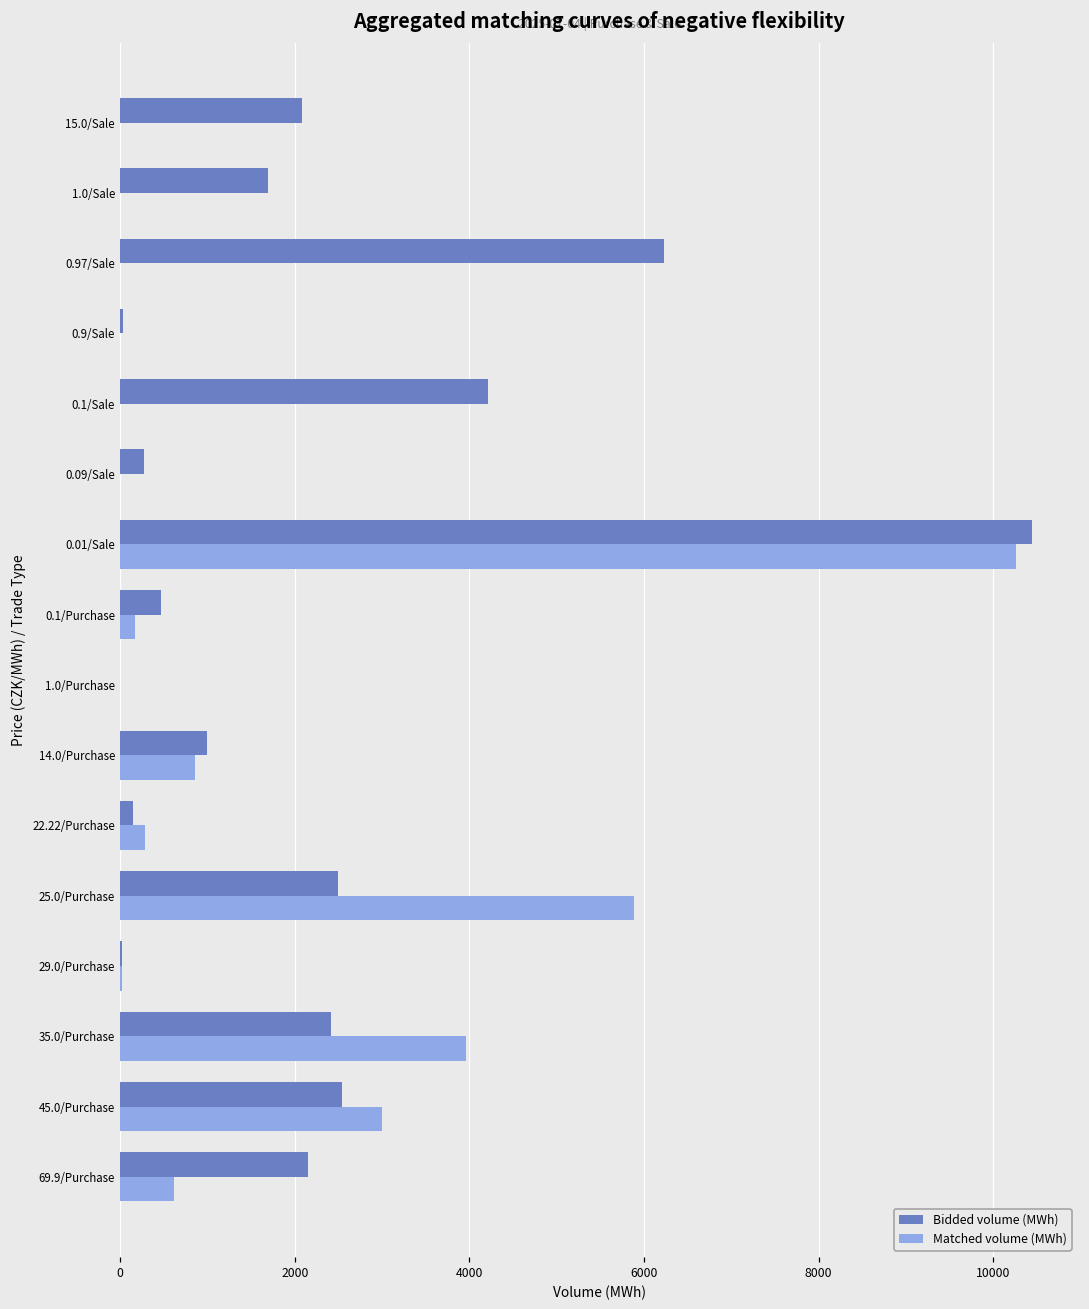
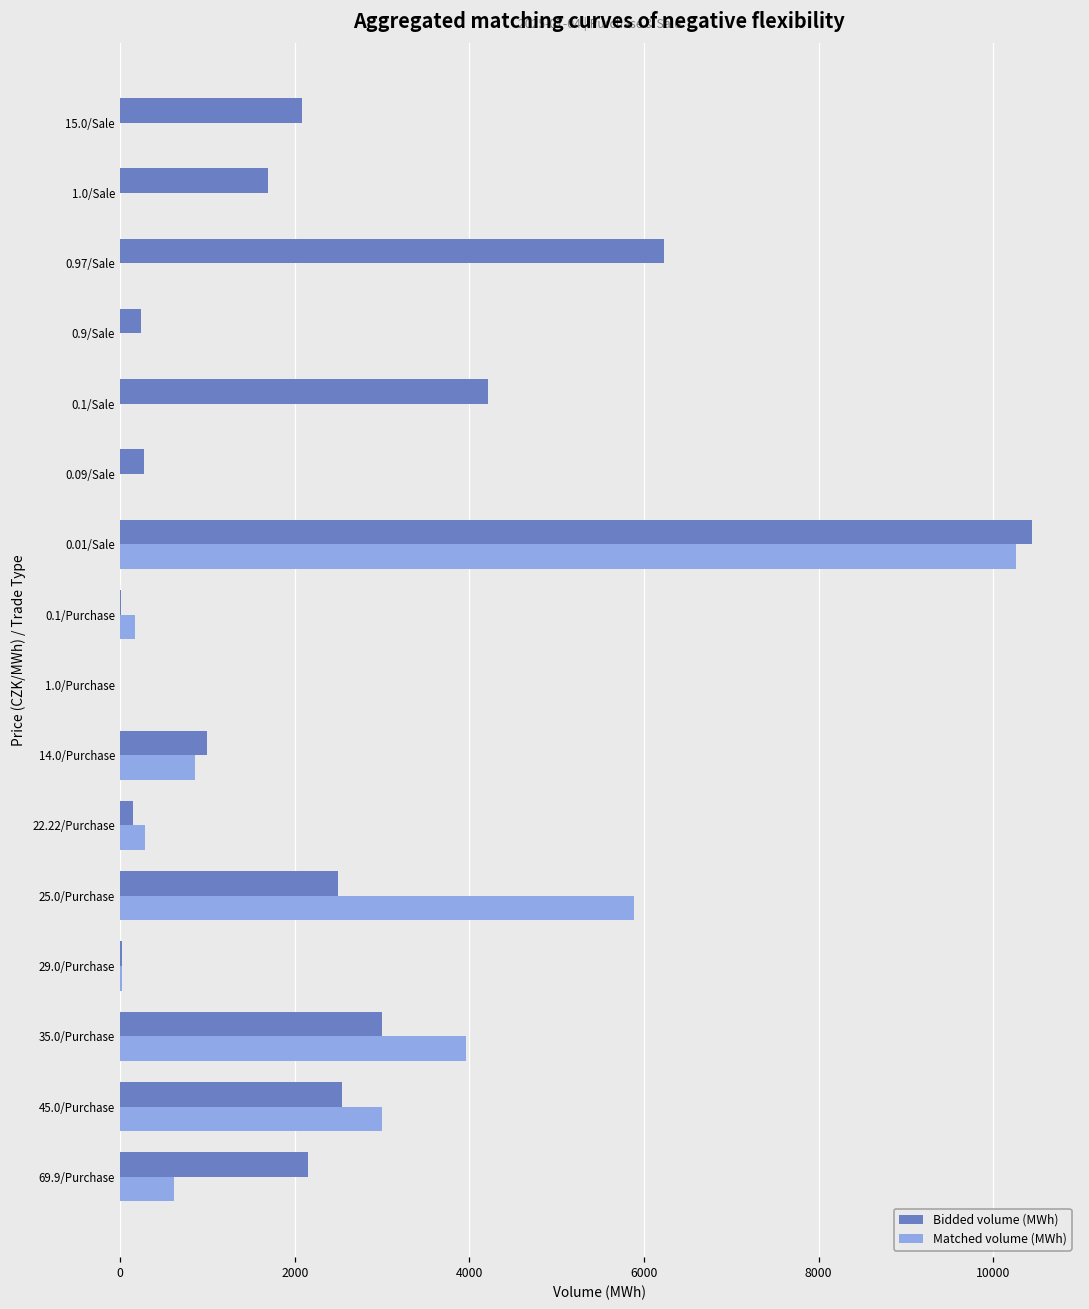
  {
    "Bidded volume (MWh)": {
      "15.0/Sale": 2100,
      "1.0/Sale": 1700,
      "0.97/Sale": 6200,
-     "0.9/Sale": 0,
+     "0.9/Sale": 200,
      "0.1/Sale": 4200,
      "0.09/Sale": 300,
      "0.01/Sale": 10400,
-     "0.1/Purchase": 500,
+     "0.1/Purchase": 0,
      "14.0/Purchase": 1000,
      "22.22/Purchase": 100,
      "25.0/Purchase": 2500,
-     "35.0/Purchase": 2400,
+     "35.0/Purchase": 3000,
      "45.0/Purchase": 2500,
      "69.9/Purchase": 2100
    },
    "Matched volume (MWh)": {
      "15.0/Sale": 0,
      "1.0/Sale": 0,
      "0.97/Sale": 0,
      "0.9/Sale": 0,
      "0.1/Sale": 0,
      "0.09/Sale": 0,
      "0.01/Sale": 10300,
      "0.1/Purchase": 200,
      "14.0/Purchase": 900,
      "22.22/Purchase": 300,
      "25.0/Purchase": 5900,
      "35.0/Purchase": 4000,
      "45.0/Purchase": 3000,
      "69.9/Purchase": 600
    }
  }
